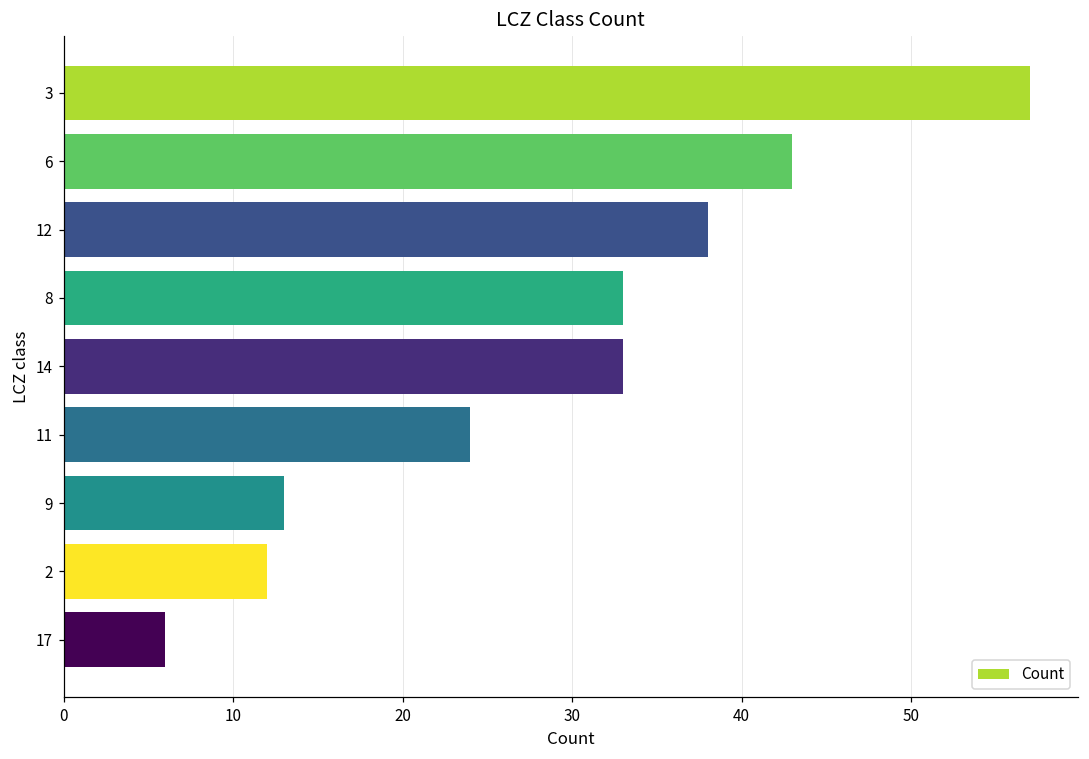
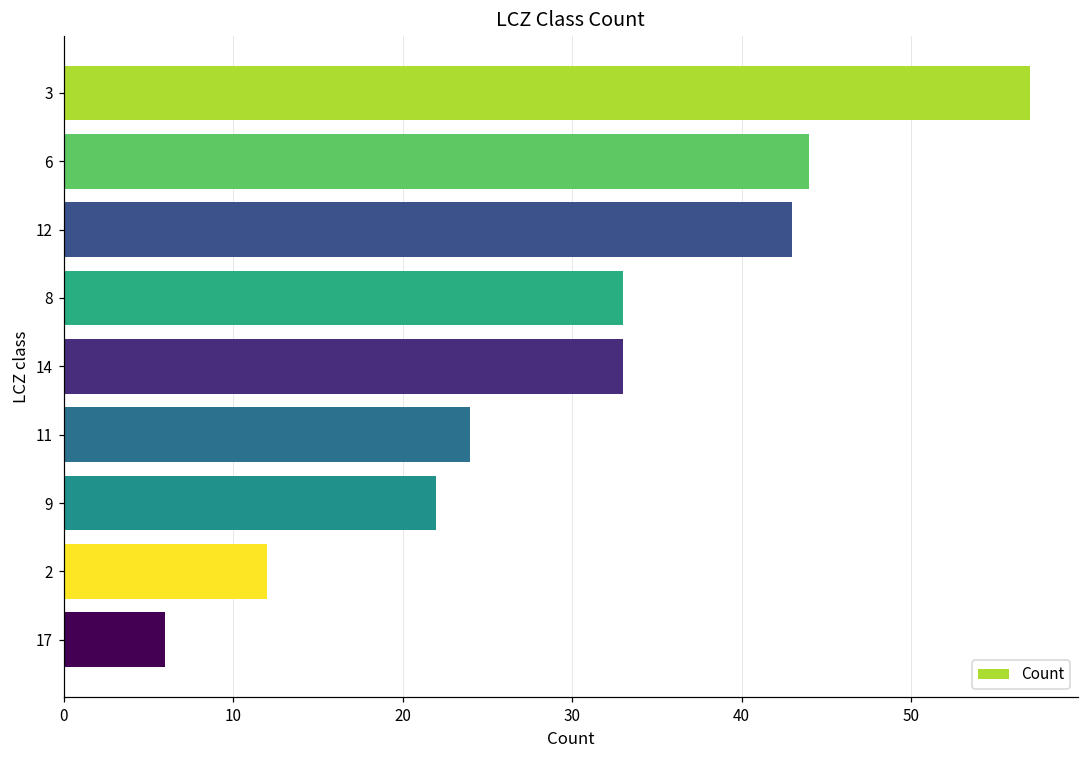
  {
    "3": 57,
-   "6": 43,
-   "12": 38,
+   "6": 44,
+   "12": 43,
    "8": 33,
    "14": 33,
    "11": 24,
-   "9": 13,
+   "9": 22,
    "2": 12,
    "17": 6
  }
